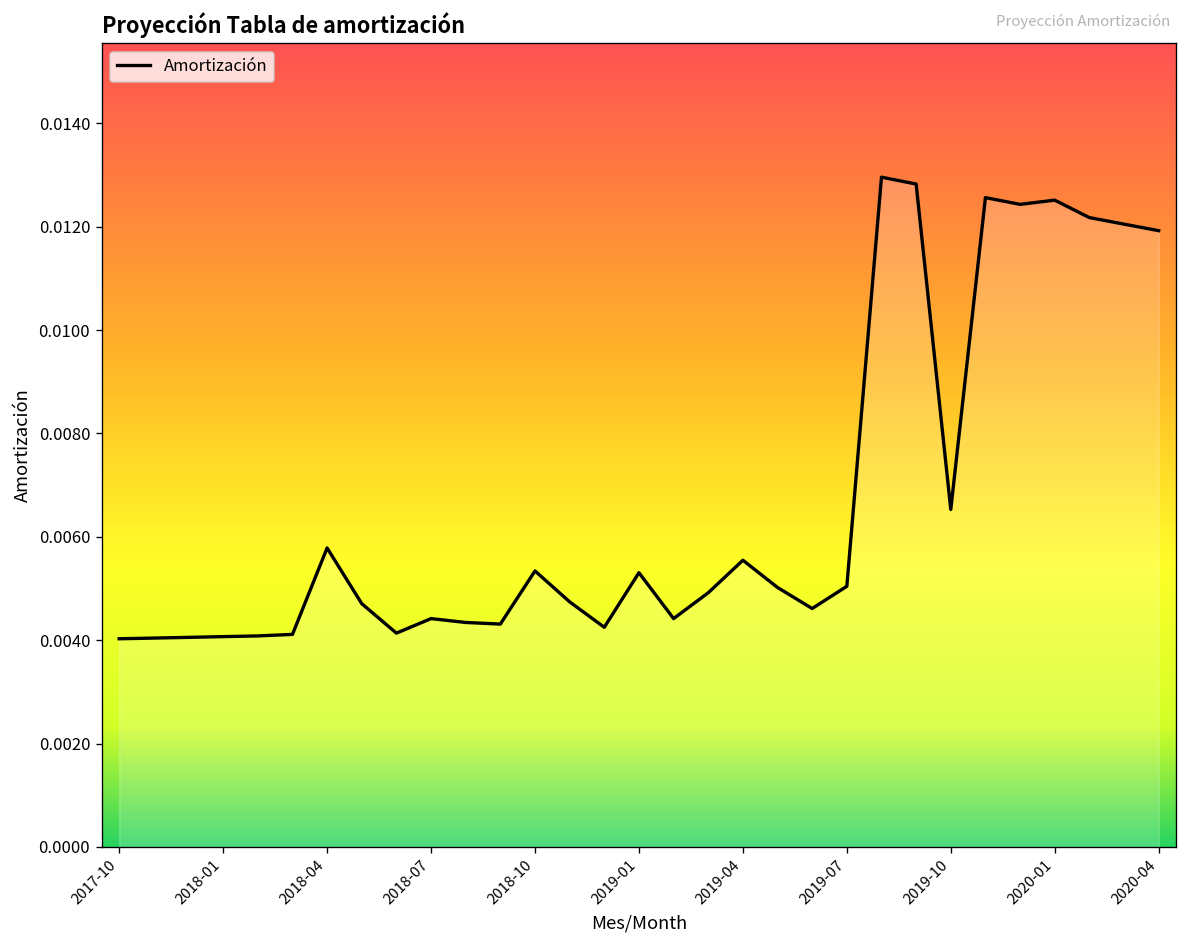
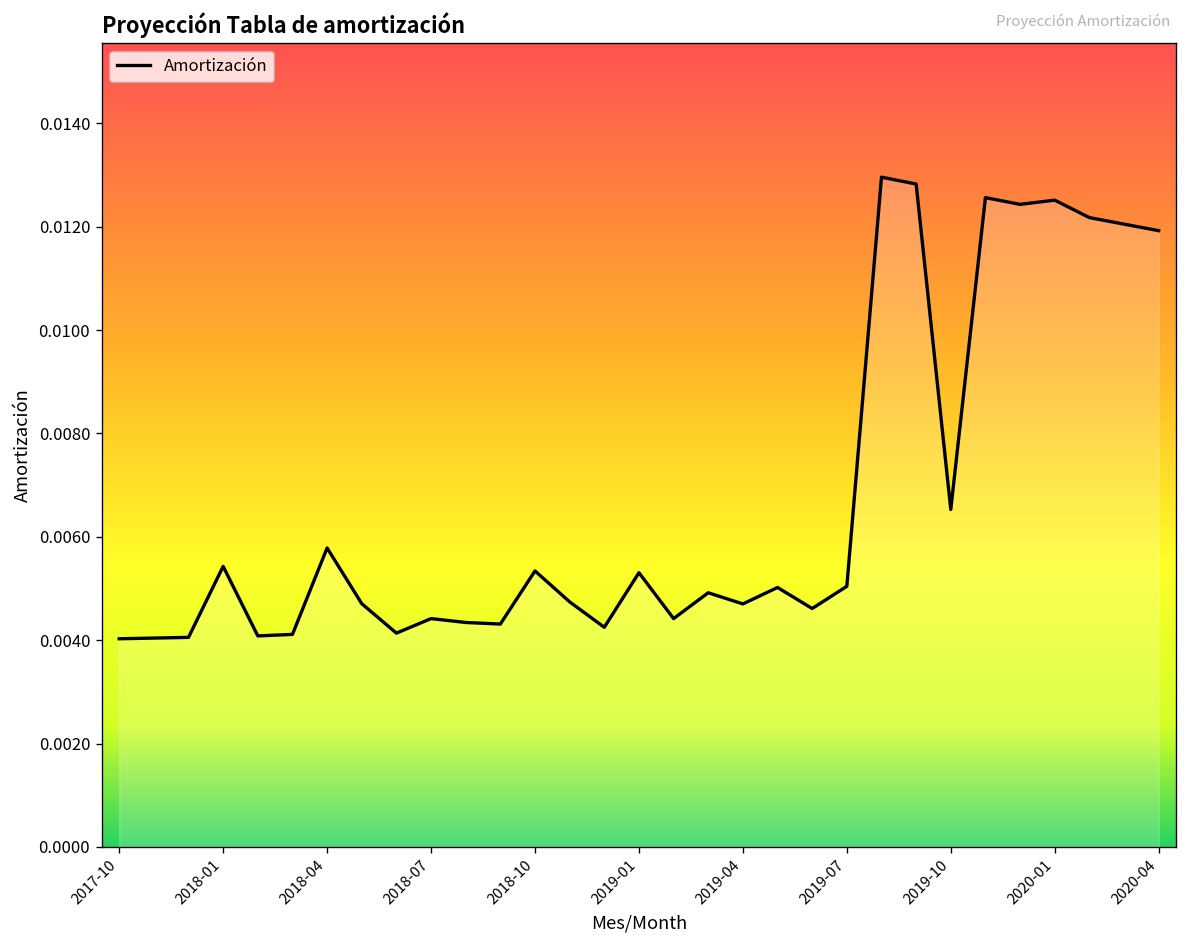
  {
    "2017-10": 0.0040,
-   "2018-01": 0.0041,
+   "2018-01": 0.0054,
    "2018-04": 0.0058,
    "2018-07": 0.0044,
    "2018-10": 0.0053,
    "2019-01": 0.0053,
-   "2019-04": 0.0055,
+   "2019-04": 0.0047,
    "2019-07": 0.0050,
    "2019-10": 0.0065,
    "2020-01": 0.0125,
    "2020-04": 0.0119
  }
